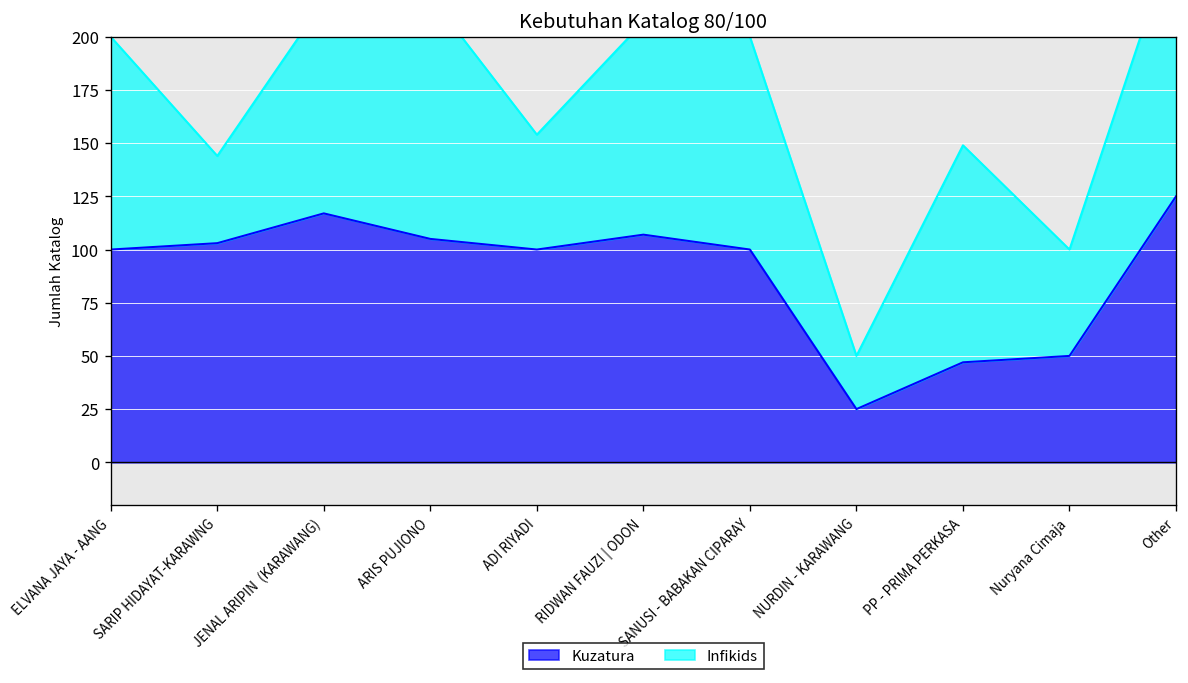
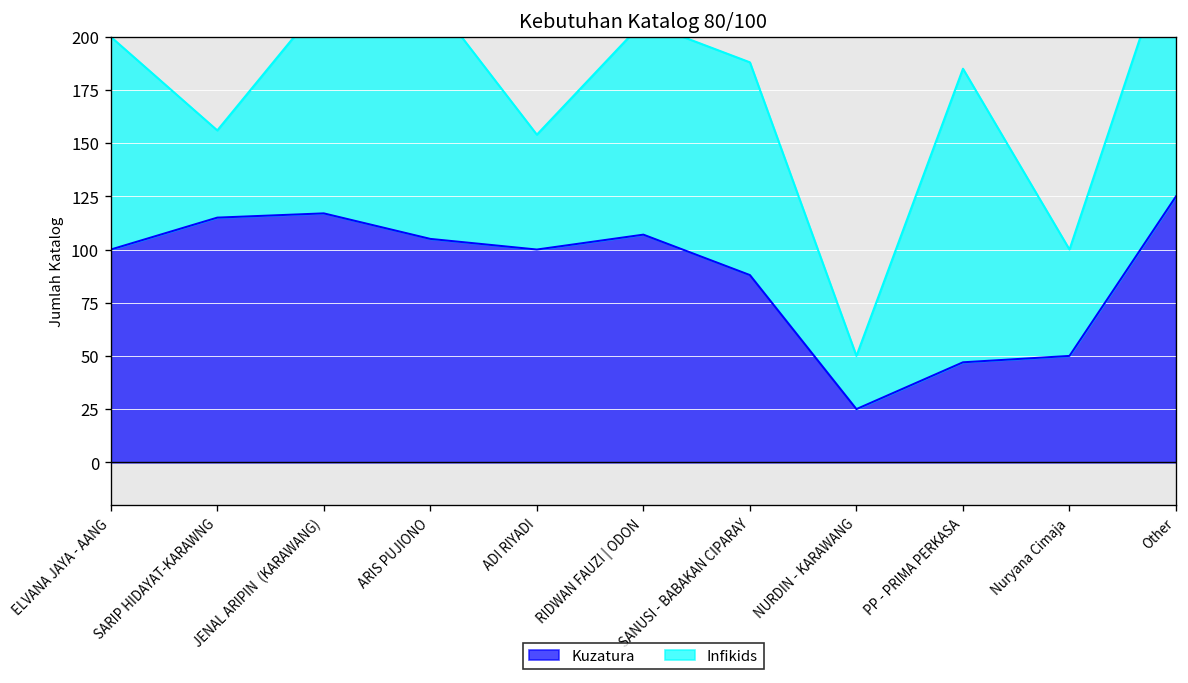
  {
    "Kuzatura": {
      "ELVANA JAYA - AANG": 100,
-     "SARIP HIDAYAT-KARAWNG": 103,
+     "SARIP HIDAYAT-KARAWNG": 115,
      "JENAL ARIPIN (KARAWANG)": 117,
      "ARIS PUJIONO": 105,
      "ADI RIYADI": 100,
      "RIDWAN FAUZI | ODON": 107,
-     "SANUSI - BABAKAN CIPARAY": 100,
+     "SANUSI - BABAKAN CIPARAY": 88,
      "NURDIN - KARAWANG": 25,
      "PP - PRIMA PERKASA": 47,
      "Nuryana Cimaja": 50,
      "Other": 125
    },
    "Infikids": {
      "ELVANA JAYA - AANG": 100,
      "SARIP HIDAYAT-KARAWNG": 41,
      "ADI RIYADI": 54,
      "SANUSI - BABAKAN CIPARAY": 100,
      "NURDIN - KARAWANG": 25,
-     "PP - PRIMA PERKASA": 102,
+     "PP - PRIMA PERKASA": 138,
      "Nuryana Cimaja": 50
    }
  }
